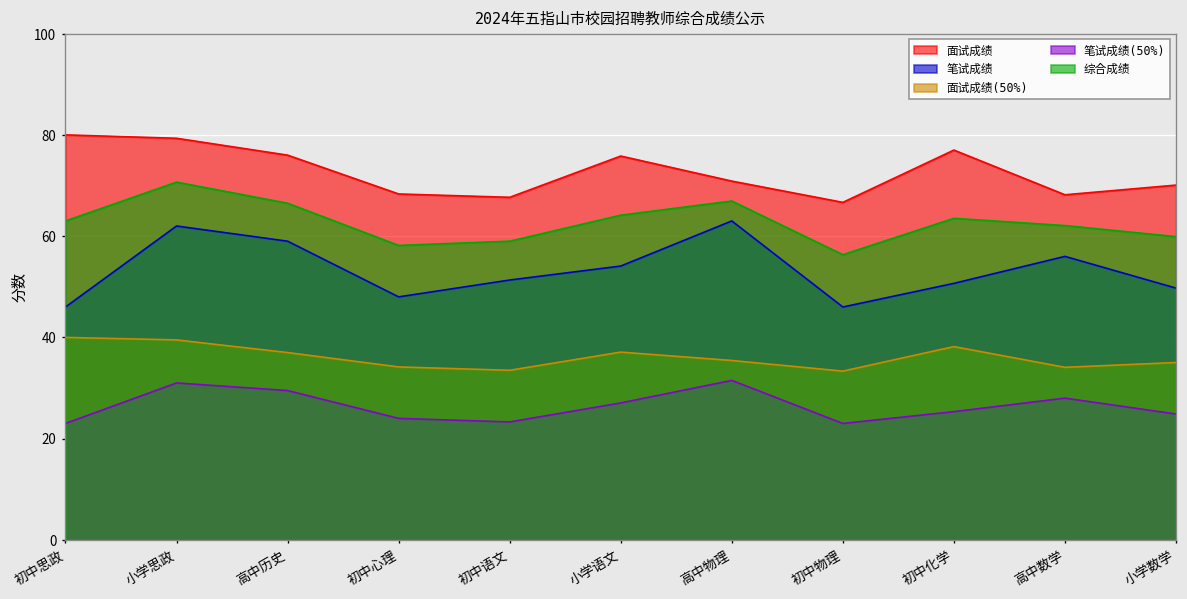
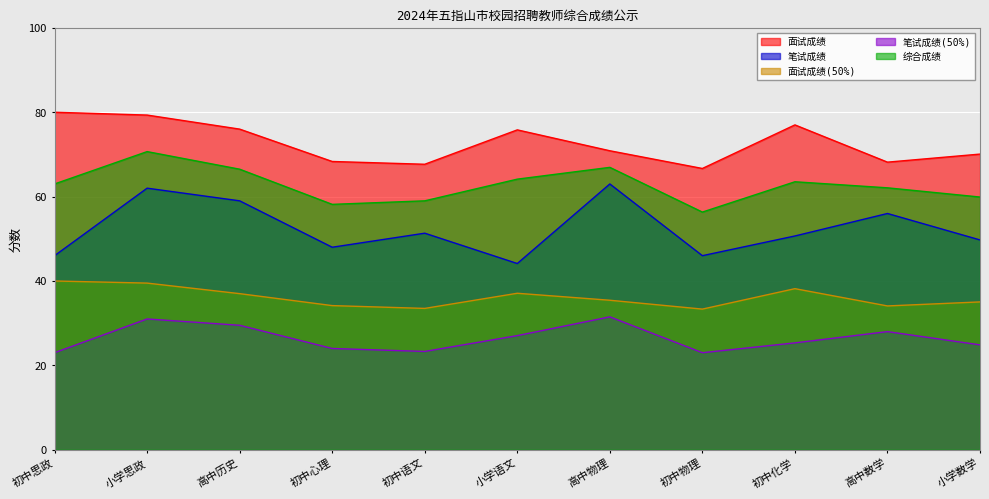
  {
    "面试成绩": {
      "初中思政": 80,
      "小学思政": 79,
      "高中历史": 76,
      "初中心理": 68,
      "初中语文": 68,
      "小学语文": 76,
      "高中物理": 71,
      "初中物理": 67,
      "初中化学": 77,
      "高中数学": 68,
      "小学数学": 70
    },
    "笔试成绩": {
      "初中思政": 46,
      "小学思政": 62,
      "高中历史": 59,
      "初中心理": 48,
      "初中语文": 51,
-     "小学语文": 54,
+     "小学语文": 44,
      "高中物理": 63,
      "初中物理": 46,
      "初中化学": 51,
      "高中数学": 56,
      "小学数学": 50
    },
    "面试成绩(50%)": {
      "初中思政": 40,
      "小学思政": 40,
      "高中历史": 37,
      "初中心理": 34,
      "初中语文": 34,
      "小学语文": 37,
      "高中物理": 35,
      "初中物理": 33,
      "初中化学": 38,
      "高中数学": 34,
      "小学数学": 35
    },
    "笔试成绩(50%)": {
      "初中思政": 23,
      "小学思政": 31,
      "高中历史": 30,
      "初中心理": 24,
      "初中语文": 23,
      "小学语文": 27,
      "高中物理": 32,
      "初中物理": 23,
      "初中化学": 25,
      "高中数学": 28,
      "小学数学": 25
    },
    "综合成绩": {
      "初中思政": 63,
      "小学思政": 71,
      "高中历史": 67,
      "初中心理": 58,
      "初中语文": 59,
      "小学语文": 64,
      "高中物理": 67,
      "初中物理": 56,
      "初中化学": 64,
      "高中数学": 62,
      "小学数学": 60
    }
  }
